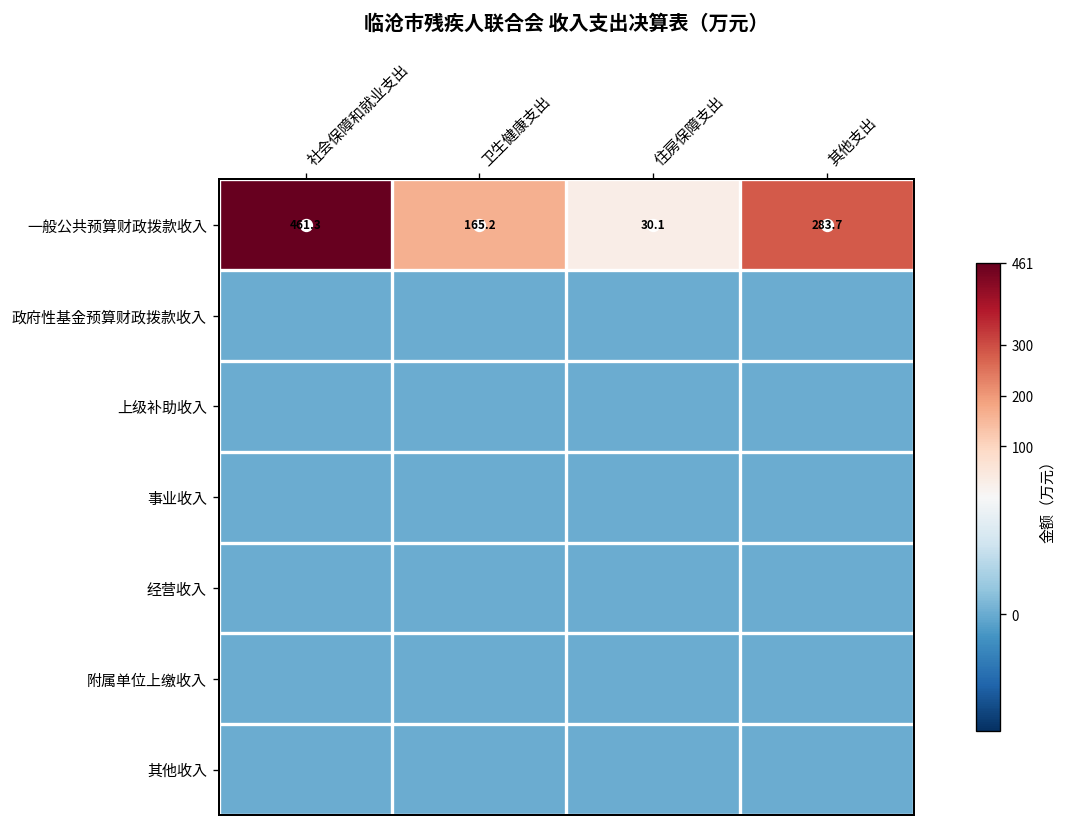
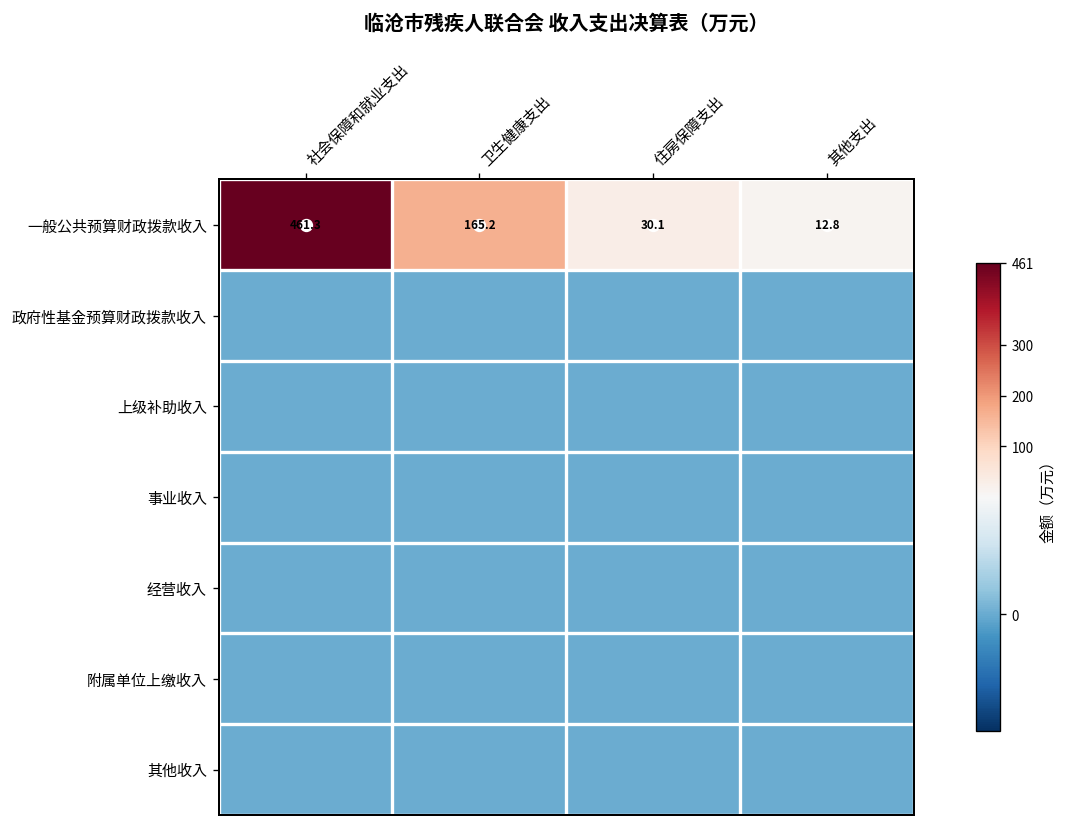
  {
    "一般公共预算财政拨款收入": {
-     "其他支出": 283.7
+     "其他支出": 12.8
    }
  }
